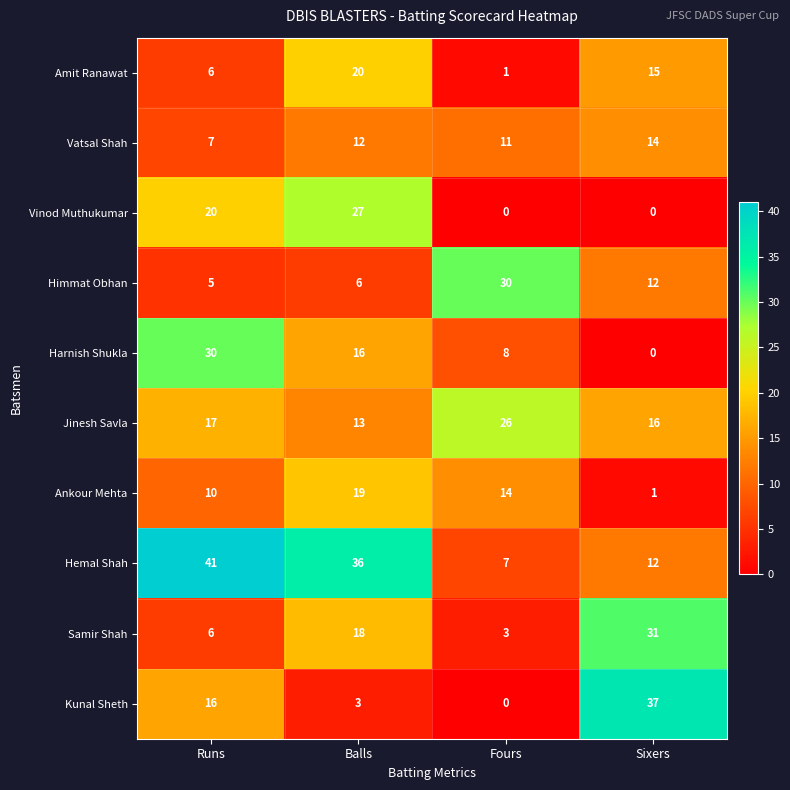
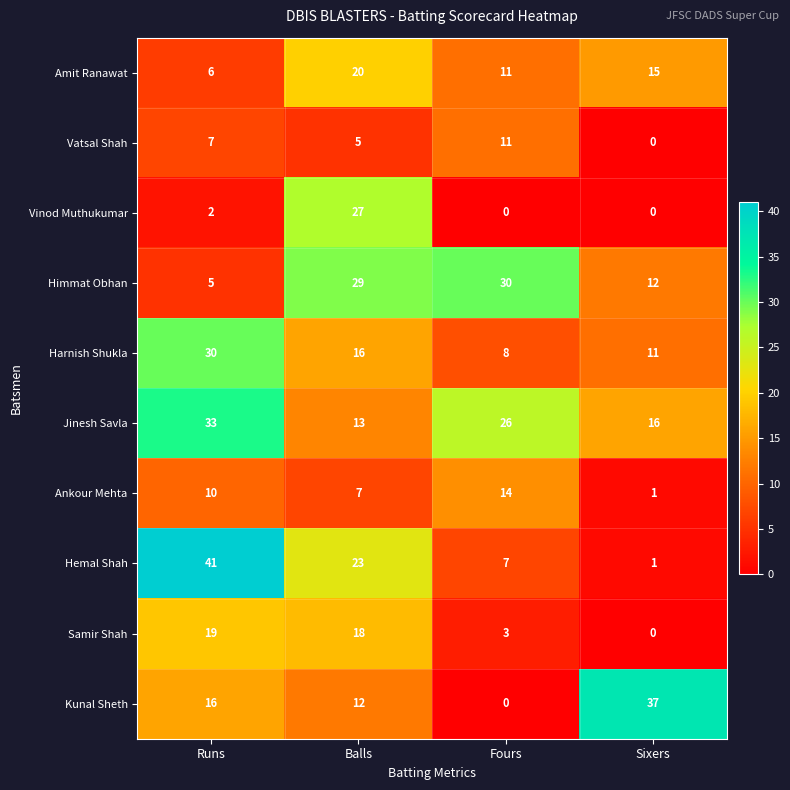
  {
    "Amit Ranawat": {
      "Runs": 6,
      "Balls": 20,
-     "Fours": 1,
+     "Fours": 11,
      "Sixers": 15
    },
    "Vatsal Shah": {
      "Runs": 7,
-     "Balls": 12,
+     "Balls": 5,
      "Fours": 11,
-     "Sixers": 14
+     "Sixers": 0
    },
    "Vinod Muthukumar": {
-     "Runs": 20,
+     "Runs": 2,
      "Balls": 27,
      "Fours": 0,
      "Sixers": 0
    },
    "Himmat Obhan": {
      "Runs": 5,
-     "Balls": 6,
+     "Balls": 29,
      "Fours": 30,
      "Sixers": 12
    },
    "Harnish Shukla": {
      "Runs": 30,
      "Balls": 16,
      "Fours": 8,
-     "Sixers": 0
+     "Sixers": 11
    },
    "Jinesh Savla": {
-     "Runs": 17,
+     "Runs": 33,
      "Balls": 13,
      "Fours": 26,
      "Sixers": 16
    },
    "Ankour Mehta": {
      "Runs": 10,
-     "Balls": 19,
+     "Balls": 7,
      "Fours": 14,
      "Sixers": 1
    },
    "Hemal Shah": {
      "Runs": 41,
-     "Balls": 36,
+     "Balls": 23,
      "Fours": 7,
-     "Sixers": 12
+     "Sixers": 1
    },
    "Samir Shah": {
-     "Runs": 6,
+     "Runs": 19,
      "Balls": 18,
      "Fours": 3,
-     "Sixers": 31
+     "Sixers": 0
    },
    "Kunal Sheth": {
      "Runs": 16,
-     "Balls": 3,
+     "Balls": 12,
      "Fours": 0,
      "Sixers": 37
    }
  }
